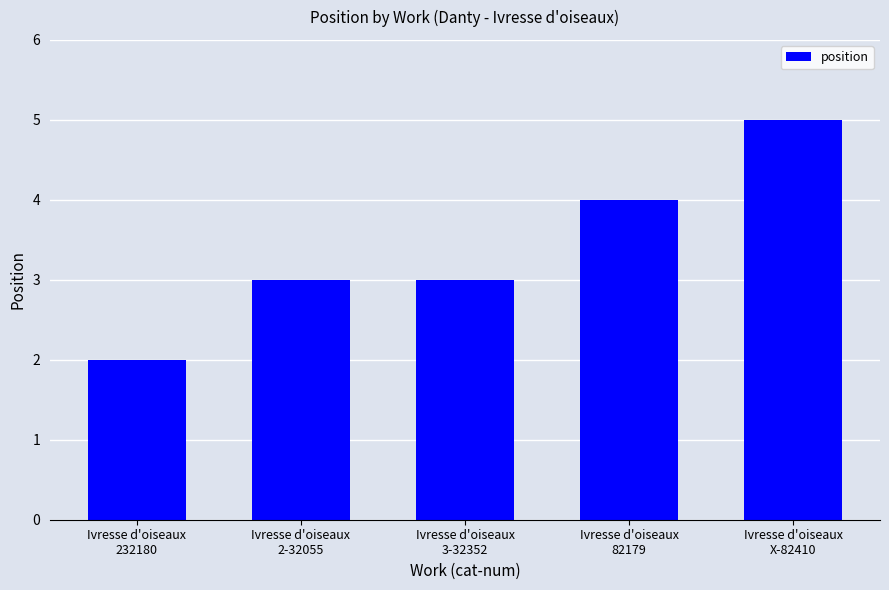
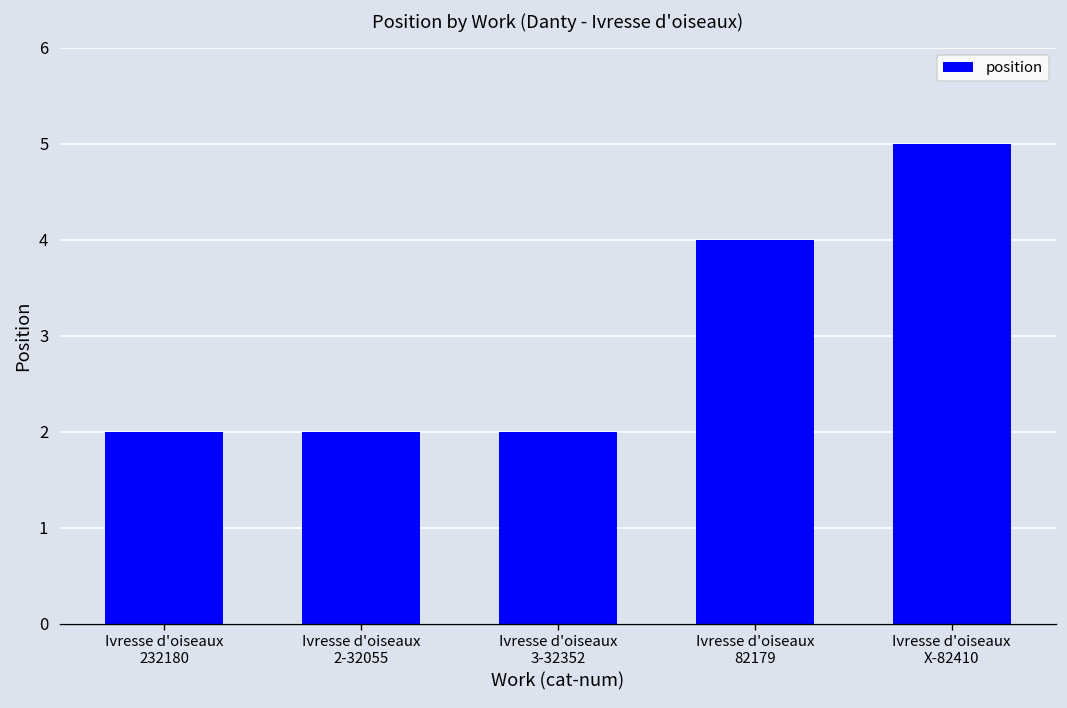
  {
    "Ivresse d'oiseaux 232180": 2,
-   "Ivresse d'oiseaux 2-32055": 3,
-   "Ivresse d'oiseaux 3-32352": 3,
+   "Ivresse d'oiseaux 2-32055": 2,
+   "Ivresse d'oiseaux 3-32352": 2,
    "Ivresse d'oiseaux 82179": 4,
    "Ivresse d'oiseaux X-82410": 5
  }
